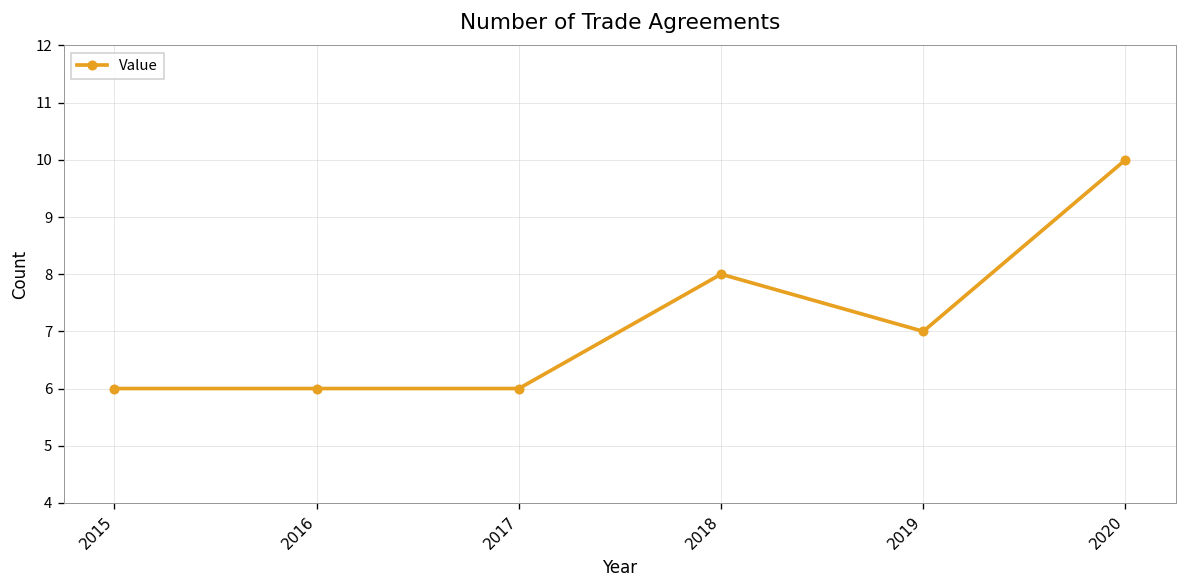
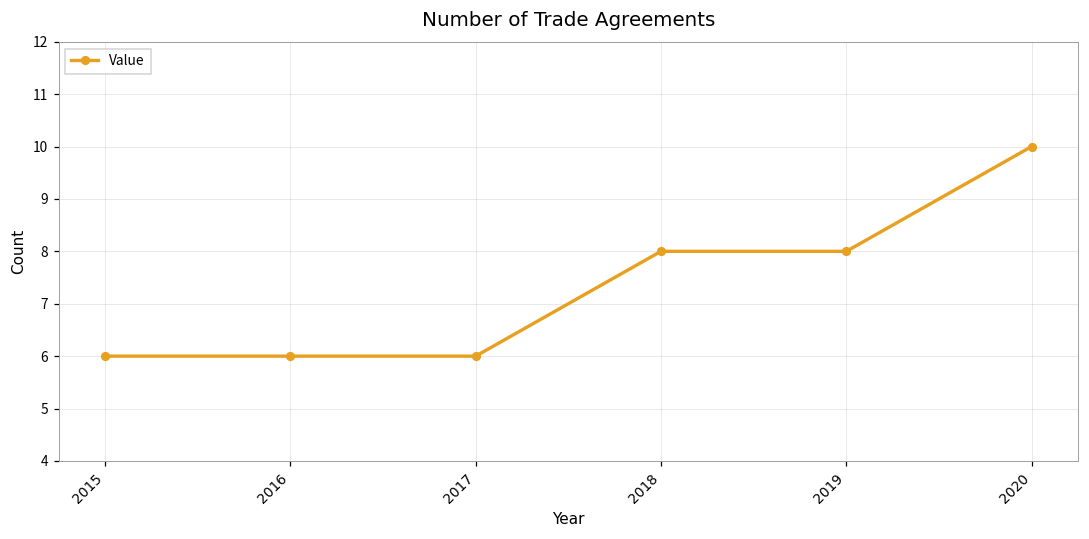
  {
    "2015": 6,
    "2016": 6,
    "2017": 6,
    "2018": 8,
-   "2019": 7,
+   "2019": 8,
    "2020": 10
  }
